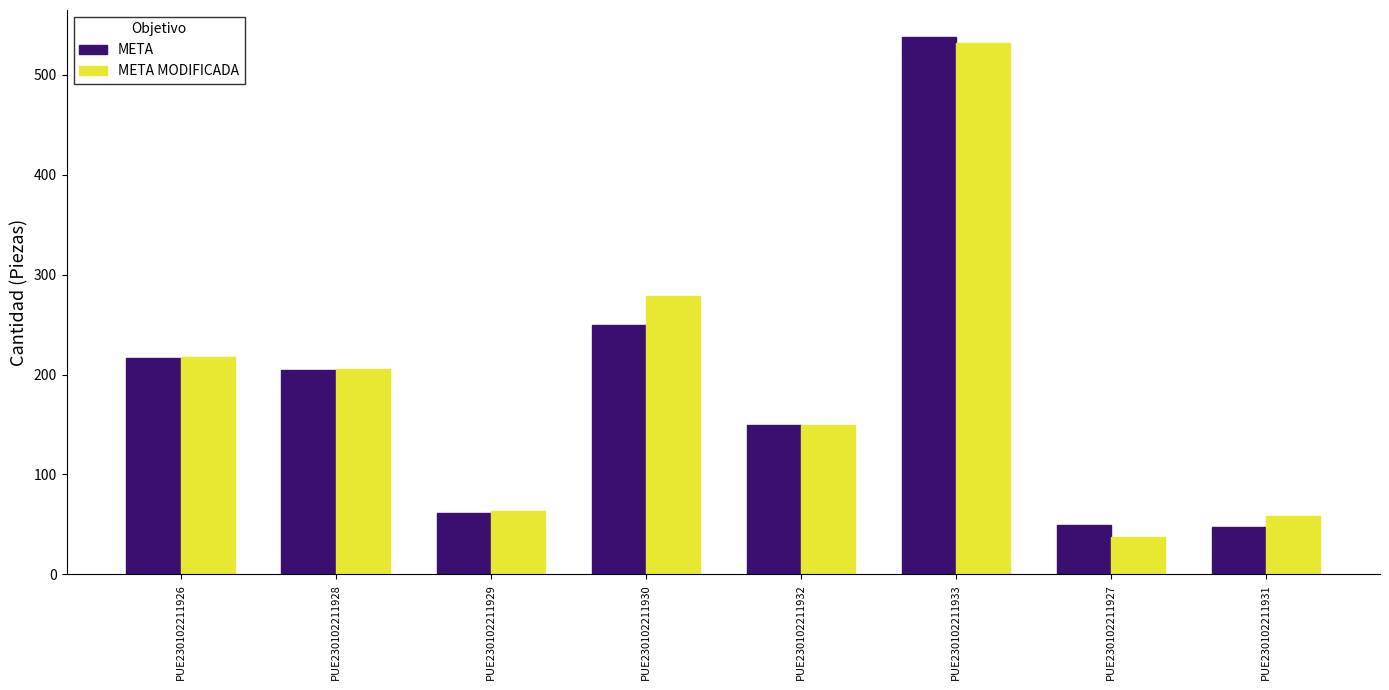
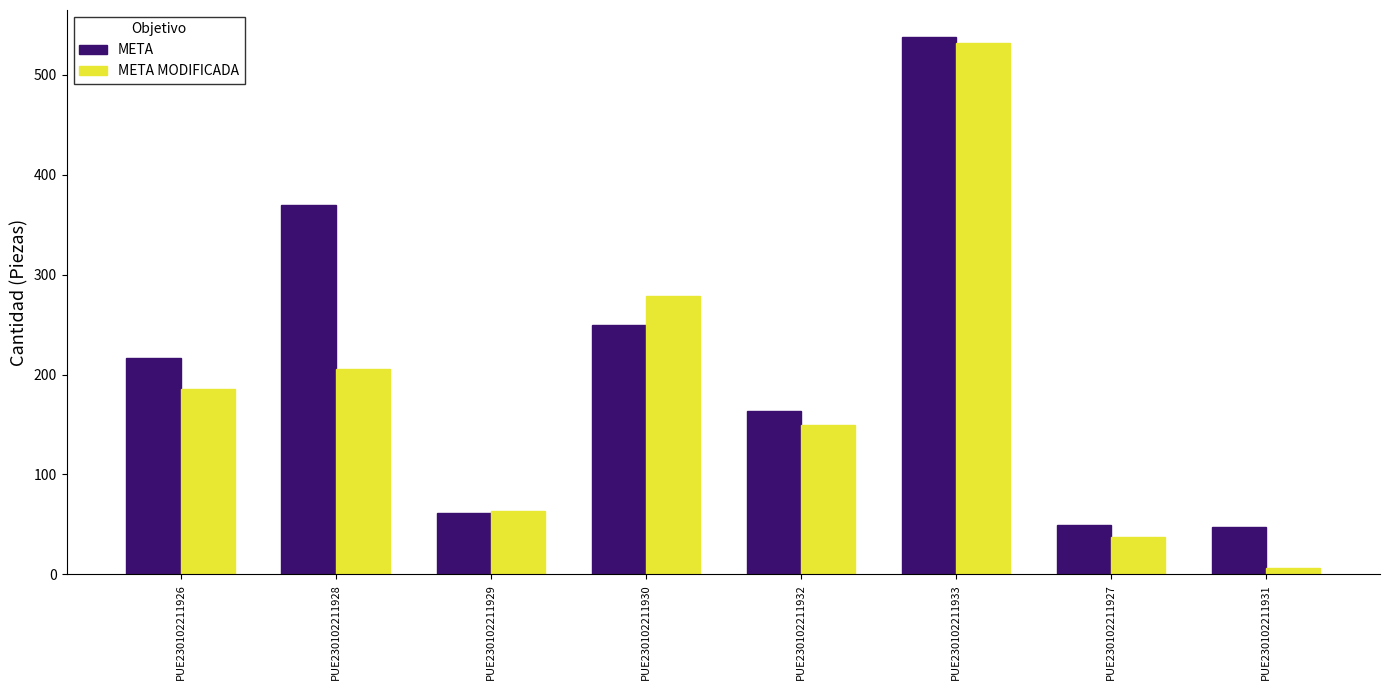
  {
    "META": {
      "PUE230102211926": 220,
-     "PUE230102211928": 210,
+     "PUE230102211928": 370,
      "PUE230102211929": 60,
      "PUE230102211930": 250,
-     "PUE230102211932": 150,
+     "PUE230102211932": 160,
      "PUE230102211933": 540,
      "PUE230102211927": 50,
      "PUE230102211931": 50
    },
    "META MODIFICADA": {
-     "PUE230102211926": 220,
+     "PUE230102211926": 190,
      "PUE230102211928": 210,
      "PUE230102211929": 60,
      "PUE230102211930": 280,
      "PUE230102211932": 150,
      "PUE230102211933": 530,
      "PUE230102211927": 40,
-     "PUE230102211931": 60
+     "PUE230102211931": 10
    }
  }
